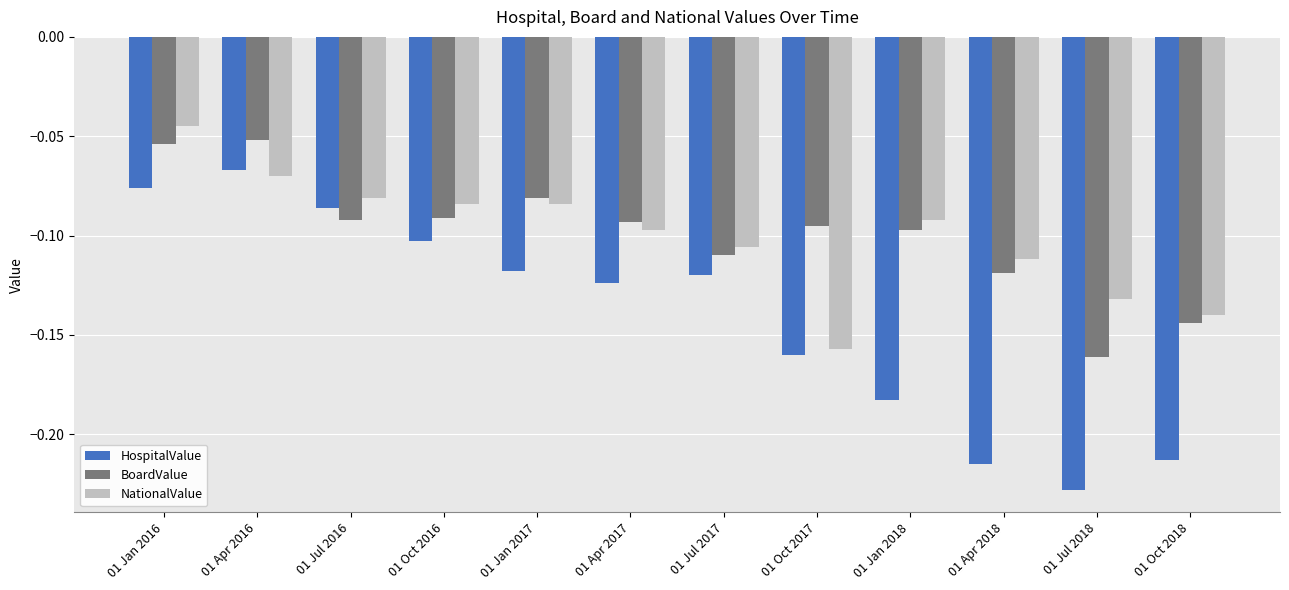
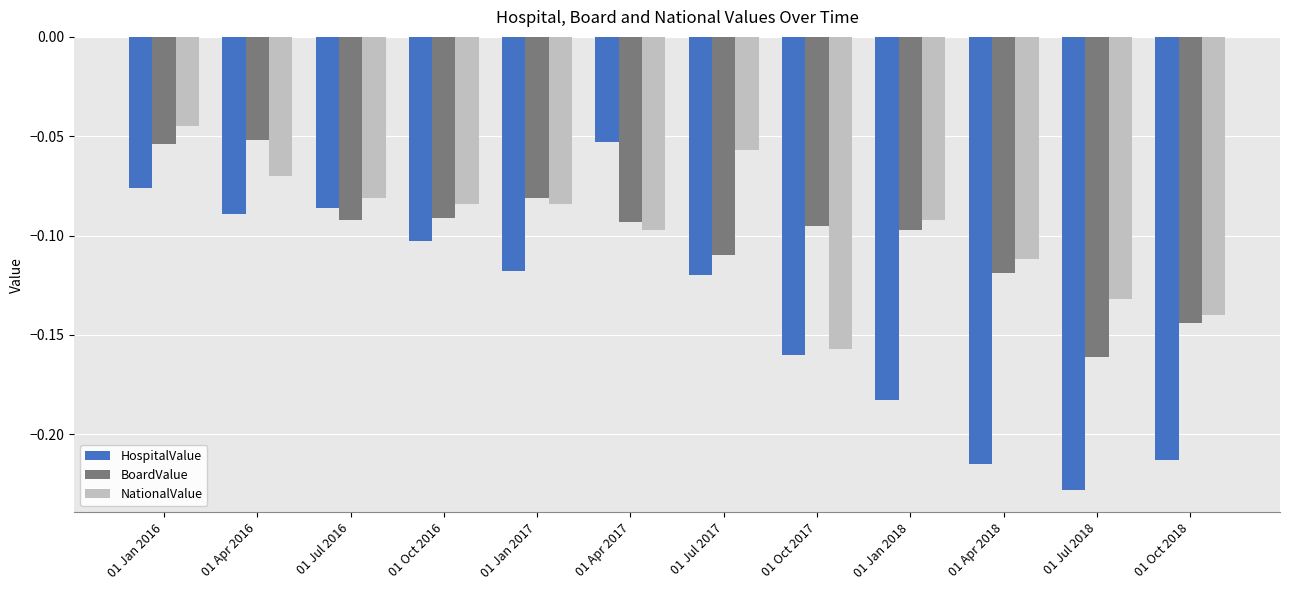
  {
    "HospitalValue": {
      "01 Jan 2016": -0.076,
-     "01 Apr 2016": -0.067,
+     "01 Apr 2016": -0.089,
      "01 Jul 2016": -0.086,
      "01 Oct 2016": -0.103,
      "01 Jan 2017": -0.118,
-     "01 Apr 2017": -0.124,
+     "01 Apr 2017": -0.053,
      "01 Jul 2017": -0.120,
      "01 Oct 2017": -0.160,
      "01 Jan 2018": -0.183,
      "01 Apr 2018": -0.215,
      "01 Jul 2018": -0.228,
      "01 Oct 2018": -0.213
    },
    "BoardValue": {
      "01 Jan 2016": -0.054,
      "01 Apr 2016": -0.052,
      "01 Jul 2016": -0.092,
      "01 Oct 2016": -0.091,
      "01 Jan 2017": -0.081,
      "01 Apr 2017": -0.093,
      "01 Jul 2017": -0.110,
      "01 Oct 2017": -0.095,
      "01 Jan 2018": -0.097,
      "01 Apr 2018": -0.119,
      "01 Jul 2018": -0.161,
      "01 Oct 2018": -0.144
    },
    "NationalValue": {
      "01 Jan 2016": -0.045,
      "01 Apr 2016": -0.070,
      "01 Jul 2016": -0.081,
      "01 Oct 2016": -0.084,
      "01 Jan 2017": -0.084,
      "01 Apr 2017": -0.097,
-     "01 Jul 2017": -0.106,
+     "01 Jul 2017": -0.057,
      "01 Oct 2017": -0.157,
      "01 Jan 2018": -0.092,
      "01 Apr 2018": -0.112,
      "01 Jul 2018": -0.132,
      "01 Oct 2018": -0.140
    }
  }
